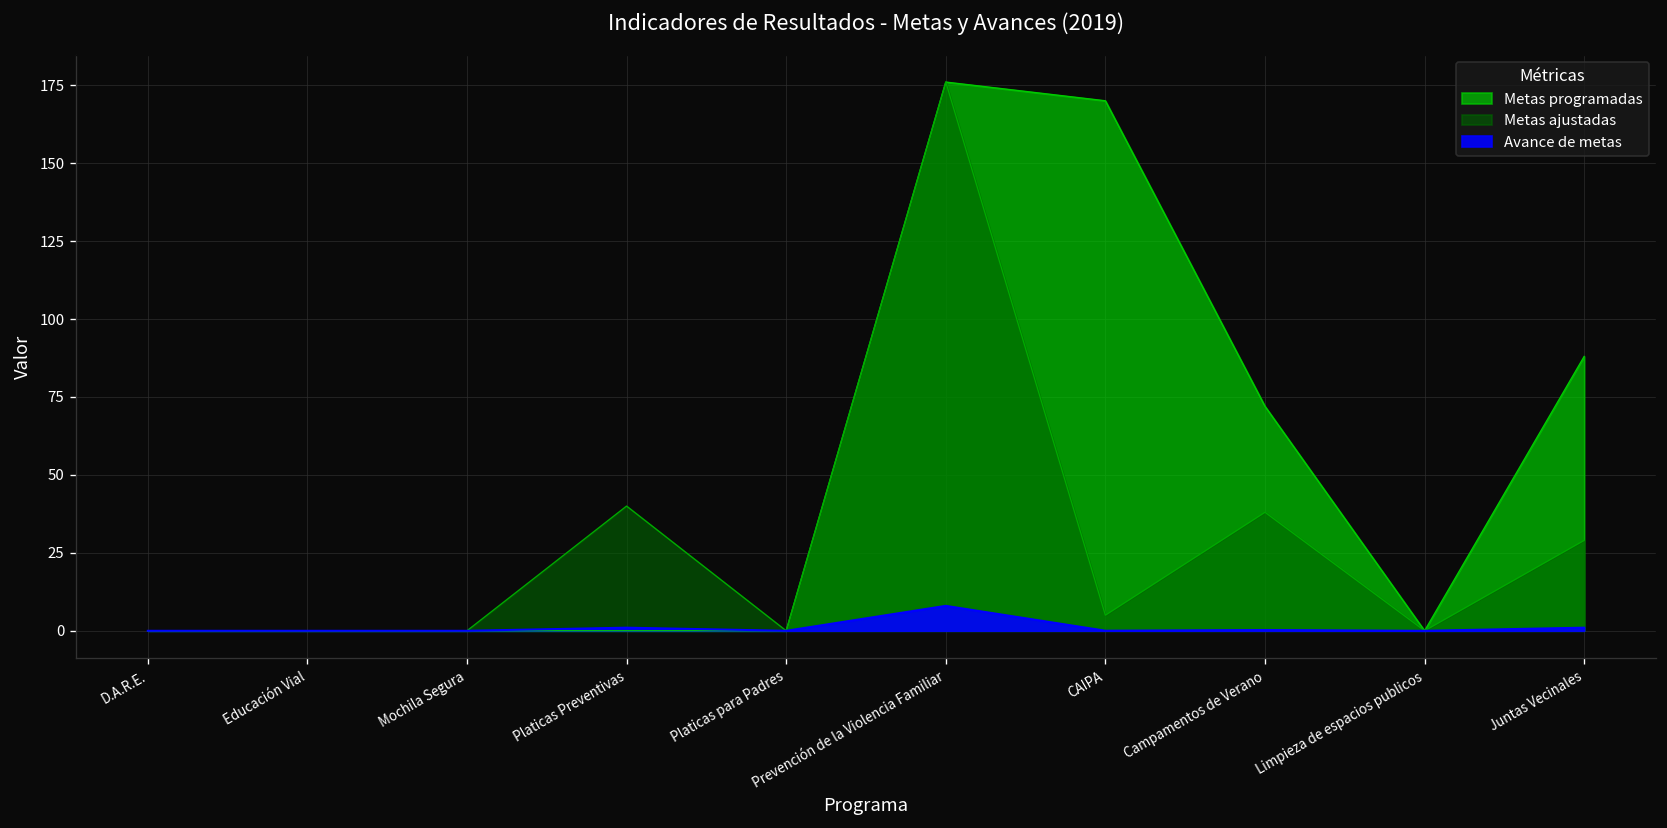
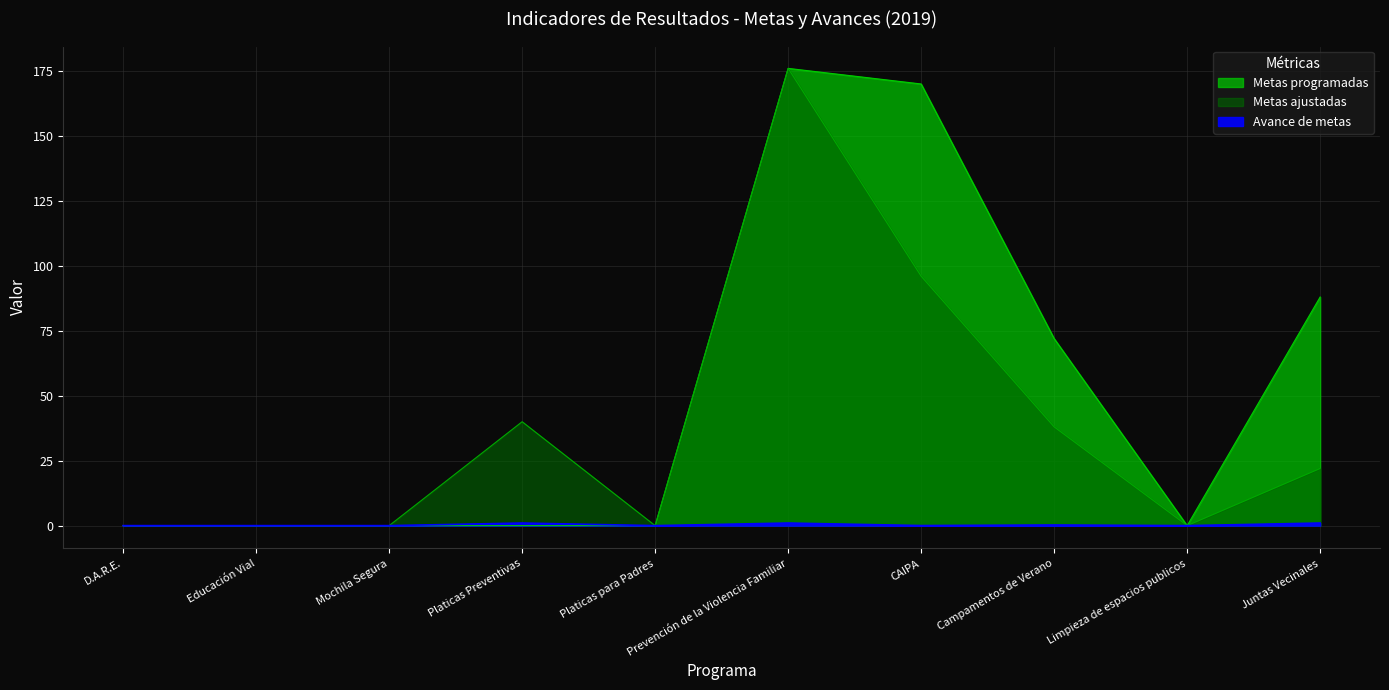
  {
    "Metas programadas": {
      "Platicas Preventivas": 0,
      "CAIPA": 170,
      "Campamentos de Verano": 72,
      "Juntas Vecinales": 88
    },
    "Metas ajustadas": {
      "Platicas Preventivas": 40,
-     "CAIPA": 5,
+     "CAIPA": 96,
      "Campamentos de Verano": 38,
-     "Juntas Vecinales": 29
+     "Juntas Vecinales": 22
    },
    "Avance de metas": {
      "Platicas Preventivas": 1,
-     "Prevención de la Violencia Familiar": 8,
+     "Prevención de la Violencia Familiar": 1,
      "CAIPA": 0,
      "Campamentos de Verano": 0,
      "Juntas Vecinales": 1
    }
  }
